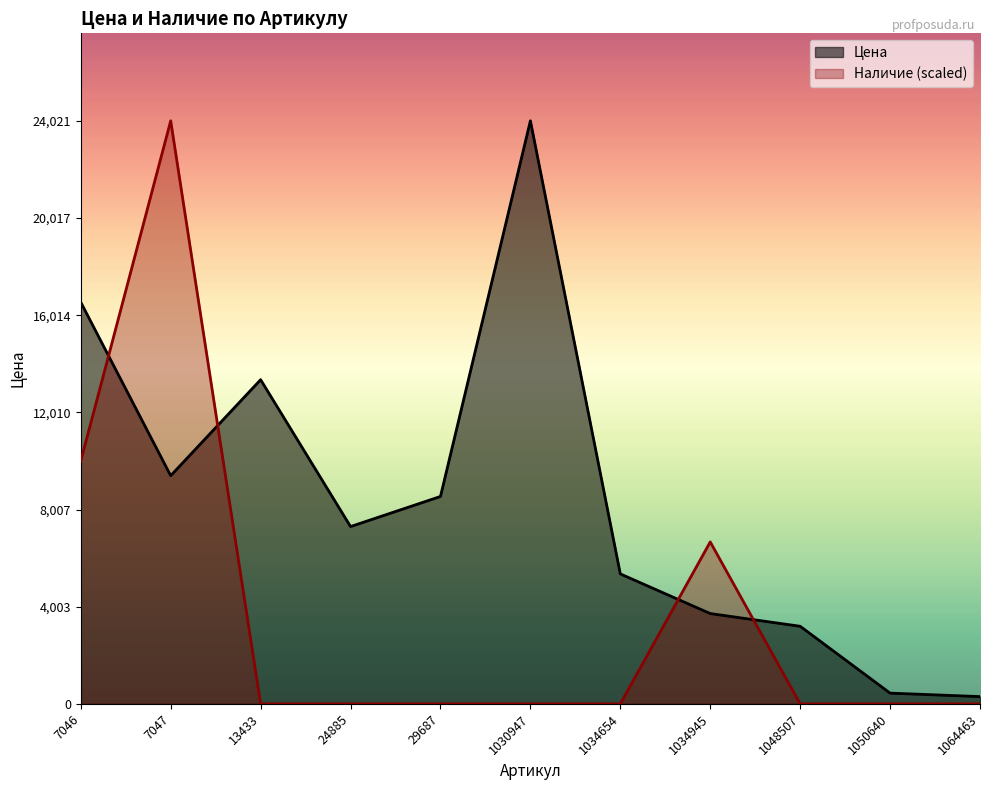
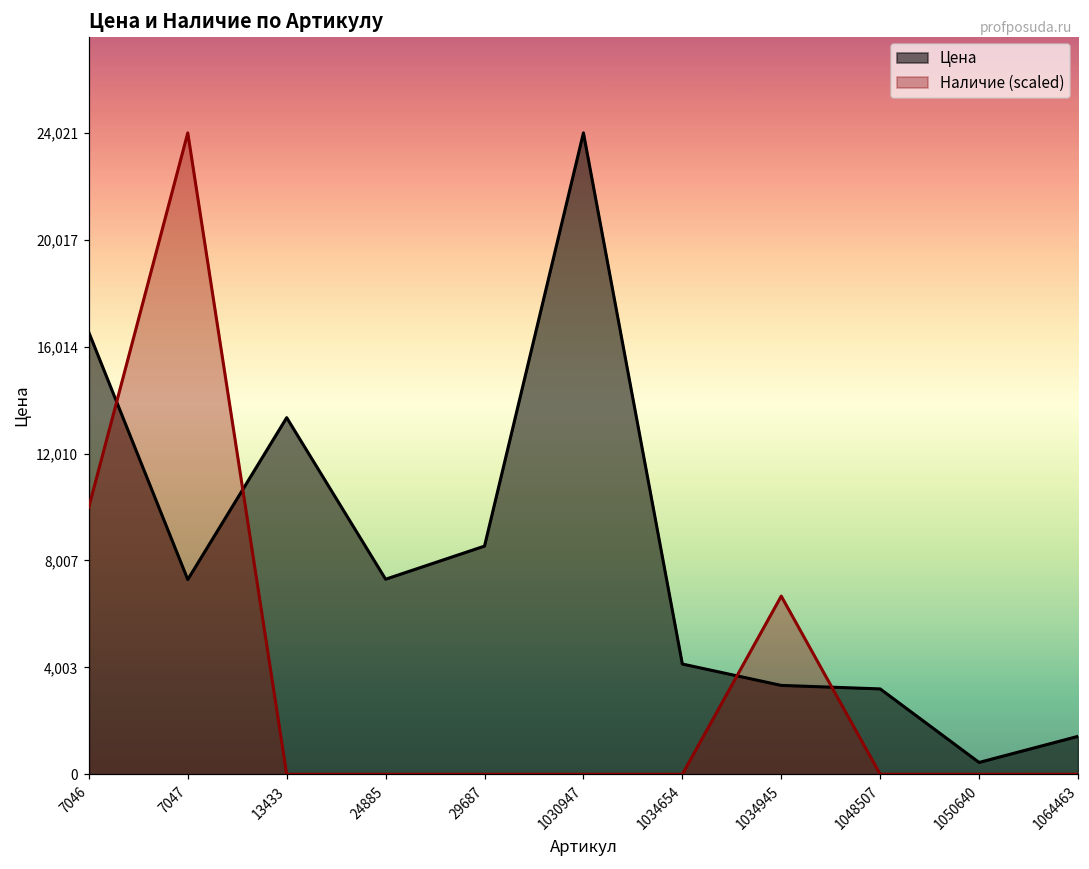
  {
    "Цена": {
      "7046": "16,500",
-     "7047": "9,400",
+     "7047": "7,300",
      "13433": "13,400",
      "24885": "7,300",
      "29687": "8,500",
      "1030947": "24,000",
-     "1034654": "5,400",
-     "1034945": "3,700",
+     "1034654": "4,100",
+     "1034945": "3,300",
      "1048507": "3,200",
      "1050640": "400",
-     "1064463": "300"
+     "1064463": "1,400"
    },
    "Наличие (scaled)": {
      "7046": "10,000",
      "7047": "24,000",
      "13433": "0",
      "24885": "0",
      "29687": "0",
      "1030947": "0",
      "1034654": "0",
      "1034945": "6,700",
      "1048507": "0",
      "1050640": "0",
      "1064463": "0"
    }
  }
